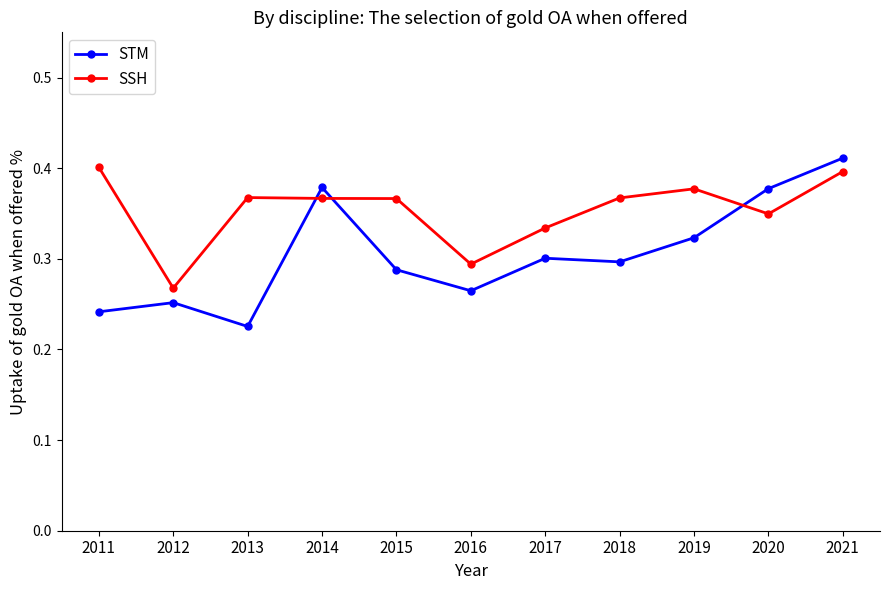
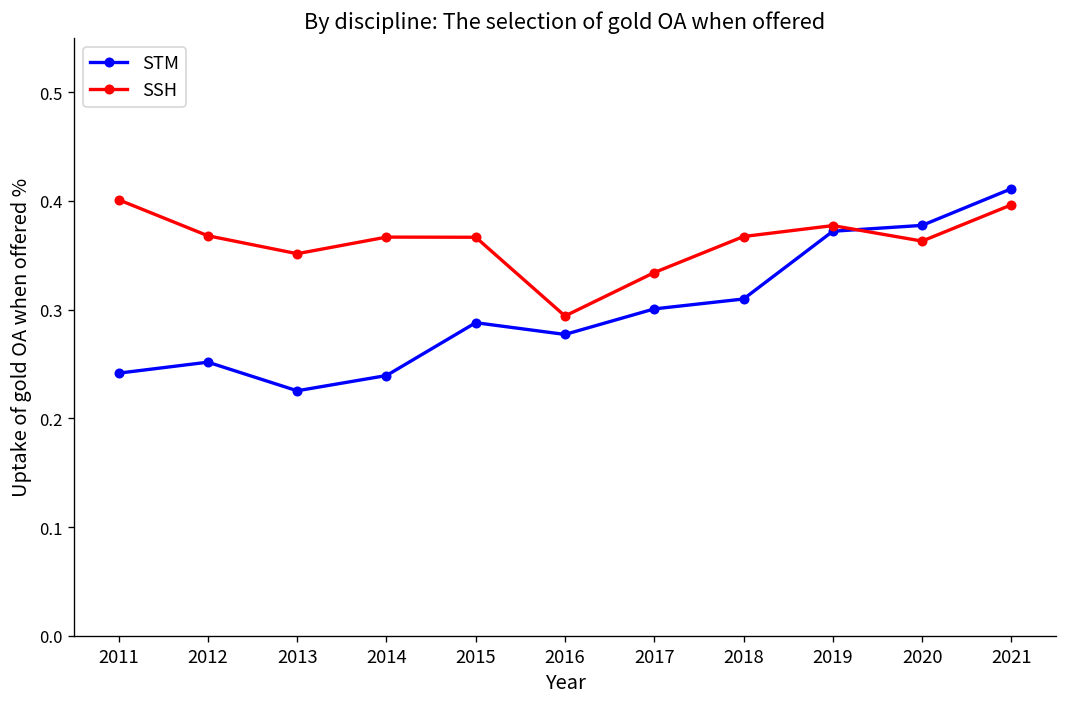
  {
    "STM": {
      "2011": 0.24,
      "2012": 0.25,
      "2013": 0.23,
-     "2014": 0.38,
+     "2014": 0.24,
      "2015": 0.29,
-     "2016": 0.26,
+     "2016": 0.28,
      "2017": 0.30,
-     "2018": 0.30,
-     "2019": 0.32,
+     "2018": 0.31,
+     "2019": 0.37,
      "2020": 0.38,
      "2021": 0.41
    },
    "SSH": {
      "2011": 0.40,
-     "2012": 0.27,
-     "2013": 0.37,
+     "2012": 0.37,
+     "2013": 0.35,
      "2014": 0.37,
      "2015": 0.37,
      "2016": 0.29,
      "2017": 0.33,
      "2018": 0.37,
      "2019": 0.38,
-     "2020": 0.35,
+     "2020": 0.36,
      "2021": 0.40
    }
  }
